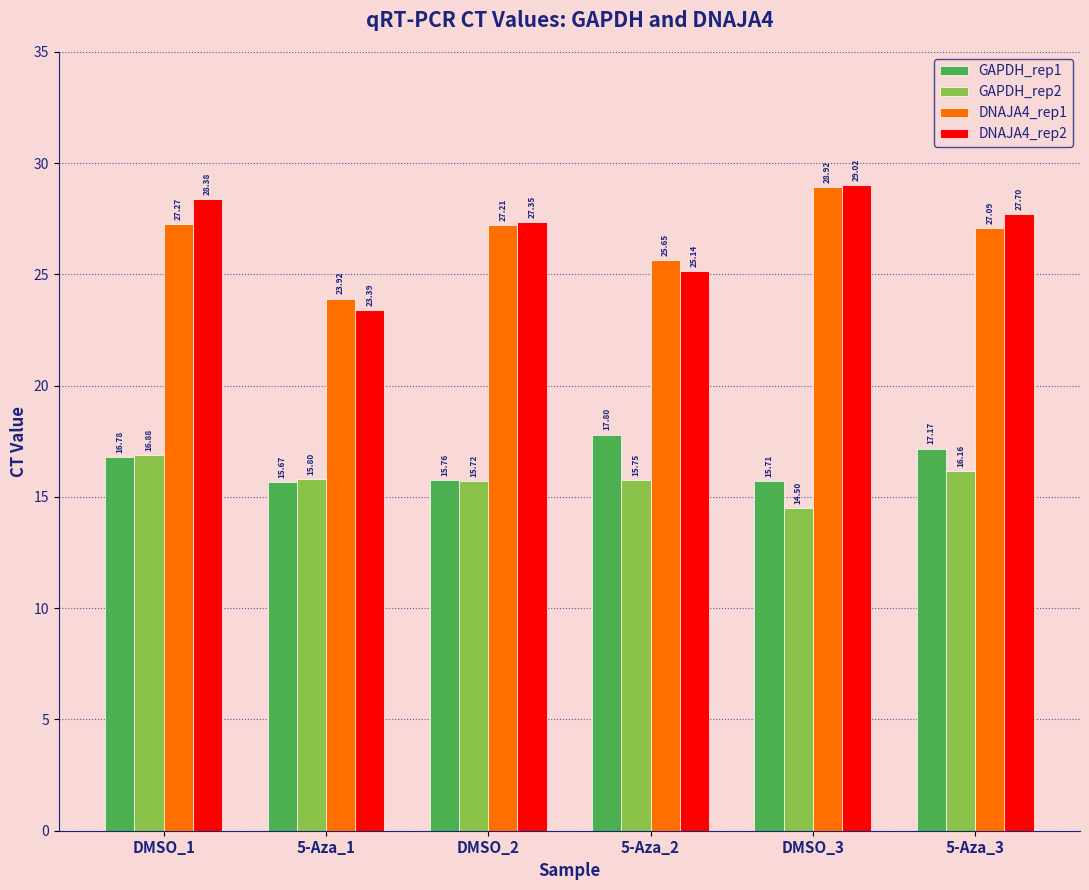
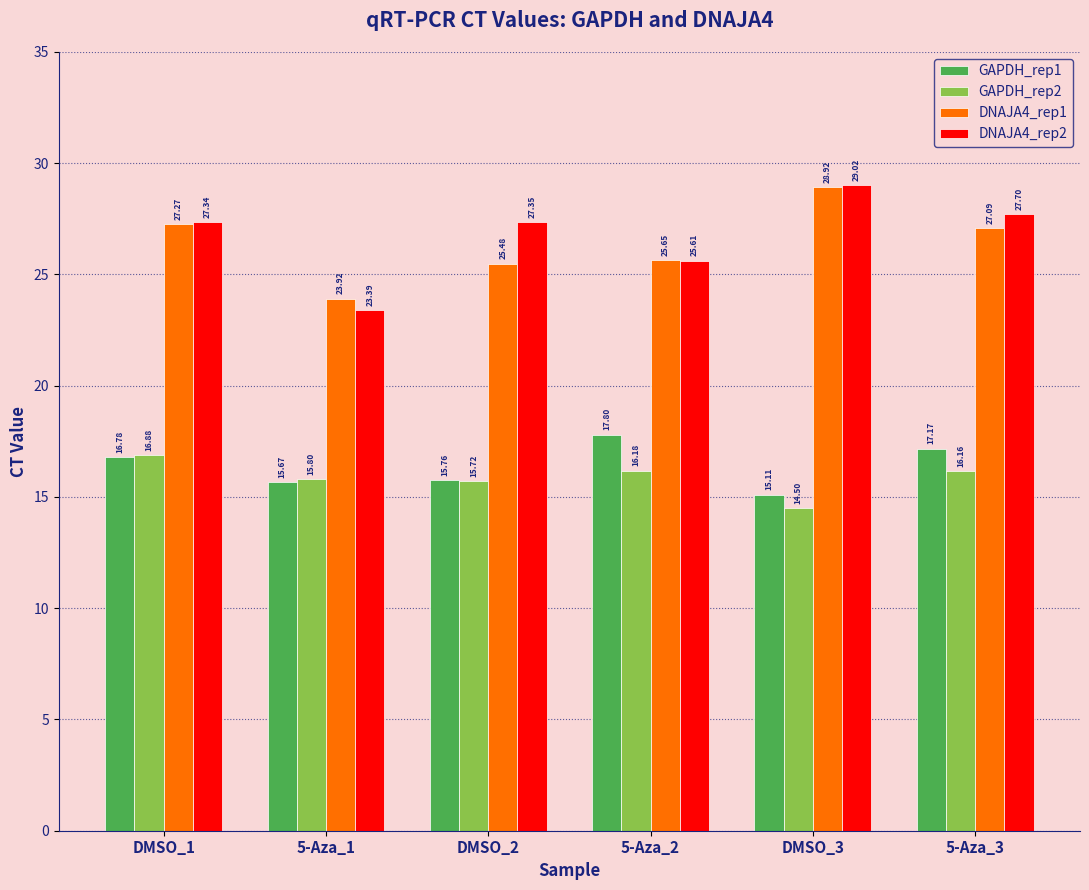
  {
    "GAPDH_rep1": {
      "DMSO_1": 16.78,
      "5-Aza_1": 15.67,
      "DMSO_2": 15.76,
      "5-Aza_2": 17.80,
-     "DMSO_3": 15.71,
+     "DMSO_3": 15.11,
      "5-Aza_3": 17.17
    },
    "GAPDH_rep2": {
      "DMSO_1": 16.88,
      "5-Aza_1": 15.80,
      "DMSO_2": 15.72,
-     "5-Aza_2": 15.75,
+     "5-Aza_2": 16.18,
      "DMSO_3": 14.50,
      "5-Aza_3": 16.16
    },
    "DNAJA4_rep1": {
      "DMSO_1": 27.27,
      "5-Aza_1": 23.92,
-     "DMSO_2": 27.21,
+     "DMSO_2": 25.48,
      "5-Aza_2": 25.65,
      "DMSO_3": 28.92,
      "5-Aza_3": 27.09
    },
    "DNAJA4_rep2": {
-     "DMSO_1": 28.38,
+     "DMSO_1": 27.34,
      "5-Aza_1": 23.39,
      "DMSO_2": 27.35,
-     "5-Aza_2": 25.14,
+     "5-Aza_2": 25.61,
      "DMSO_3": 29.02,
      "5-Aza_3": 27.70
    }
  }
